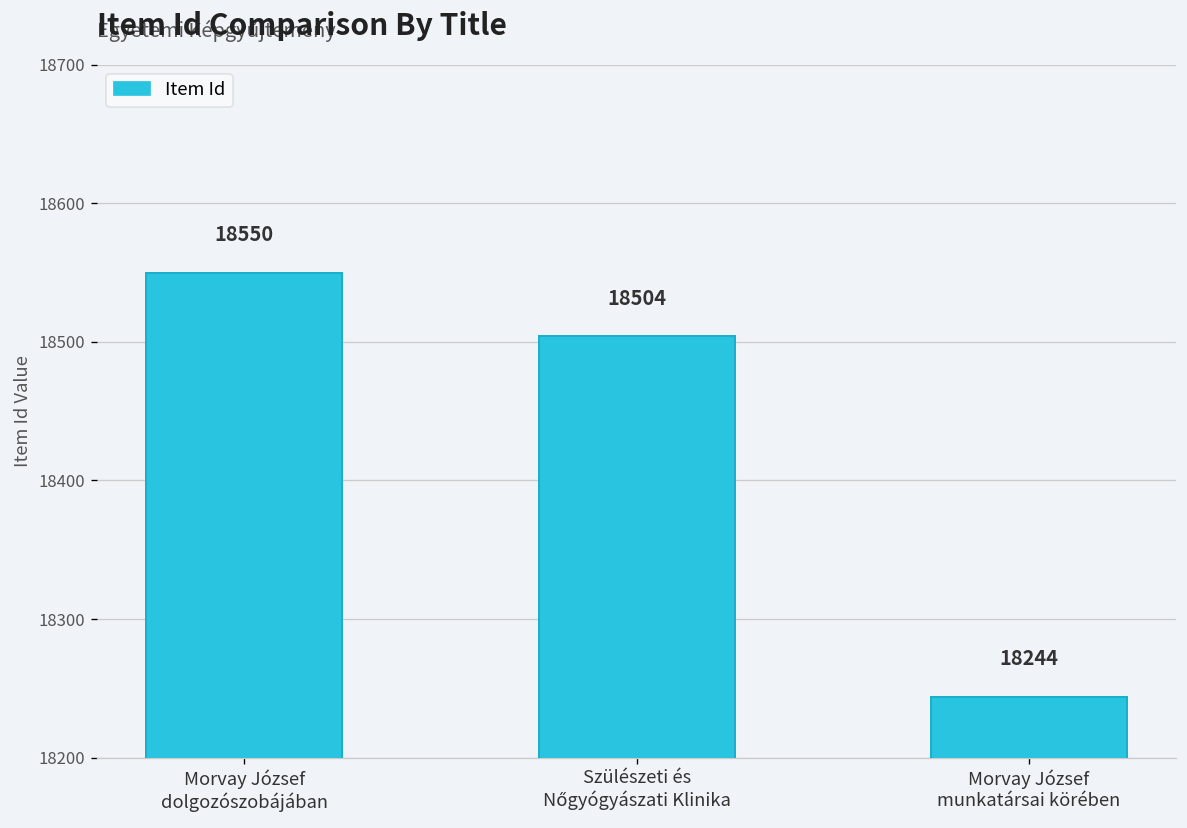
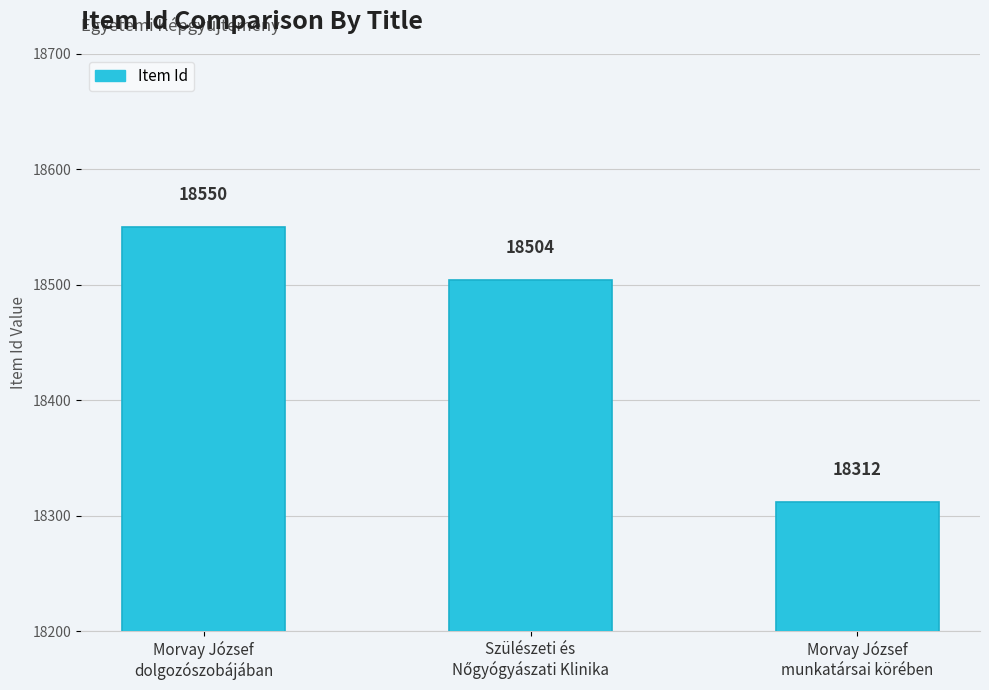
  {
    "Morvay József dolgozószobájában": 18550,
    "Szülészeti és Nőgyógyászati Klinika": 18504,
-   "Morvay József munkatársai körében": 18244
+   "Morvay József munkatársai körében": 18312
  }
